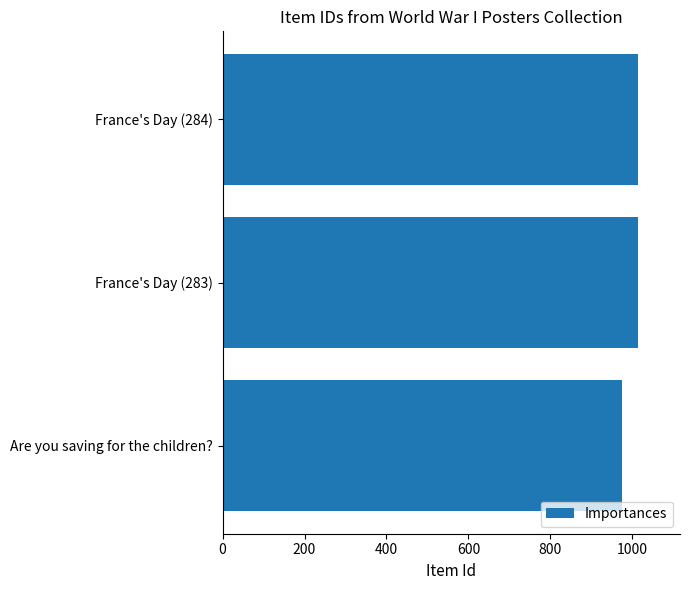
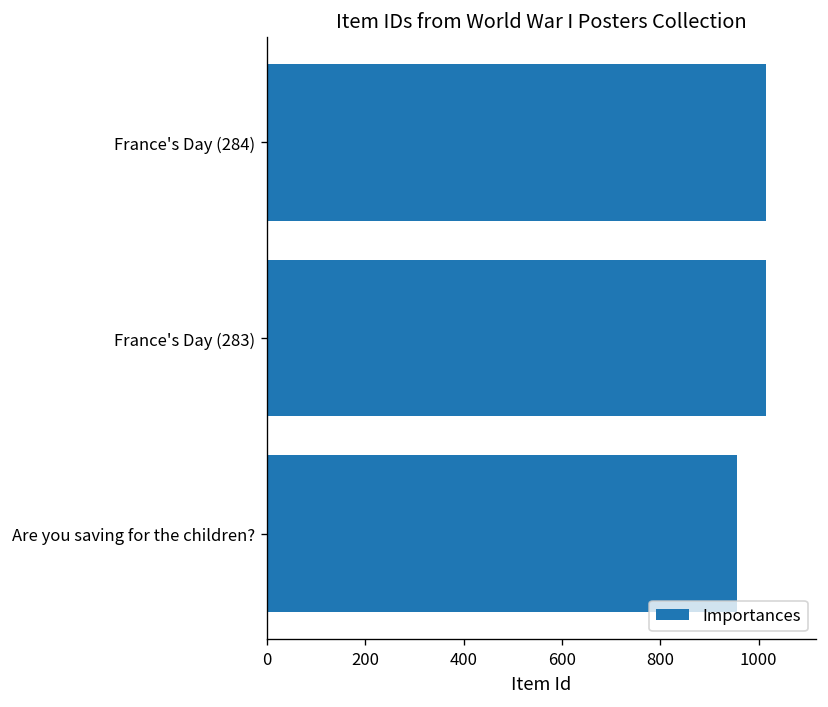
  {
    "France's Day (284)": 1020,
    "France's Day (283)": 1010,
-   "Are you saving for the children?": 980
+   "Are you saving for the children?": 960
  }
